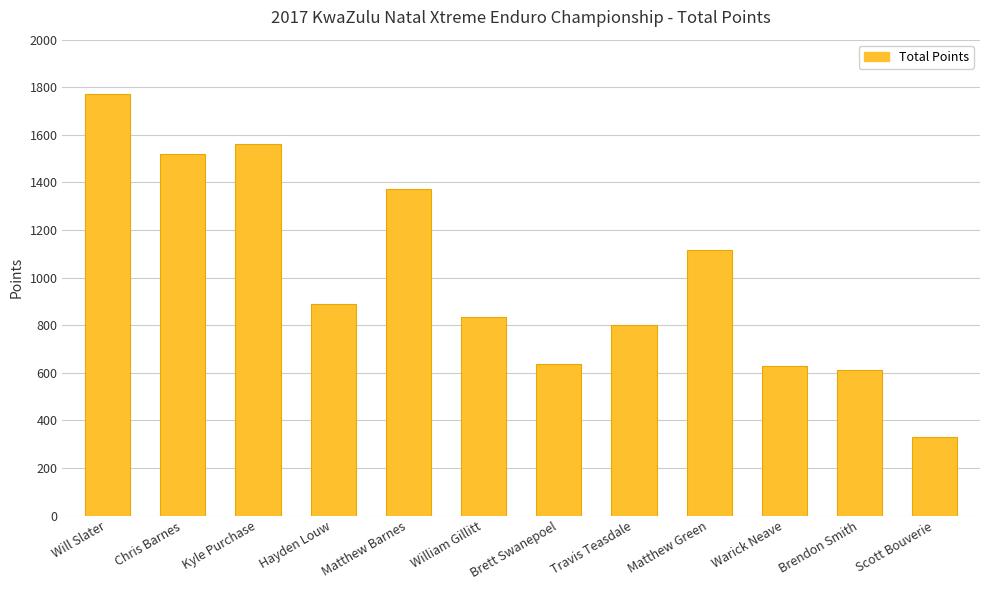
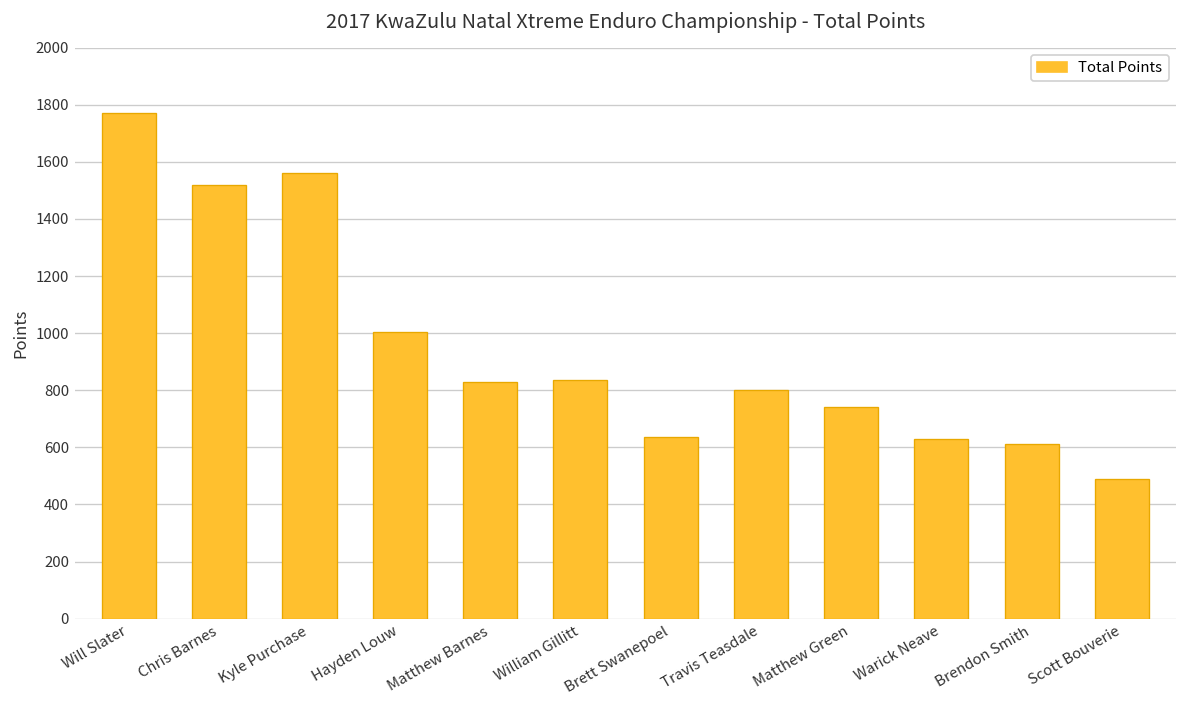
  {
    "Will Slater": 1770,
    "Chris Barnes": 1520,
    "Kyle Purchase": 1560,
-   "Hayden Louw": 890,
-   "Matthew Barnes": 1370,
+   "Hayden Louw": 1000,
+   "Matthew Barnes": 830,
    "William Gillitt": 840,
    "Brett Swanepoel": 640,
    "Travis Teasdale": 800,
-   "Matthew Green": 1120,
+   "Matthew Green": 740,
    "Warick Neave": 630,
    "Brendon Smith": 610,
-   "Scott Bouverie": 330
+   "Scott Bouverie": 490
  }
